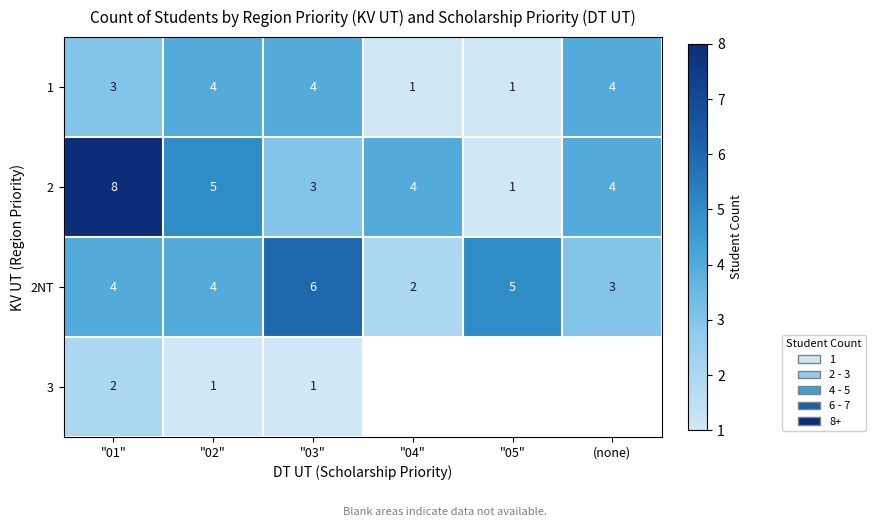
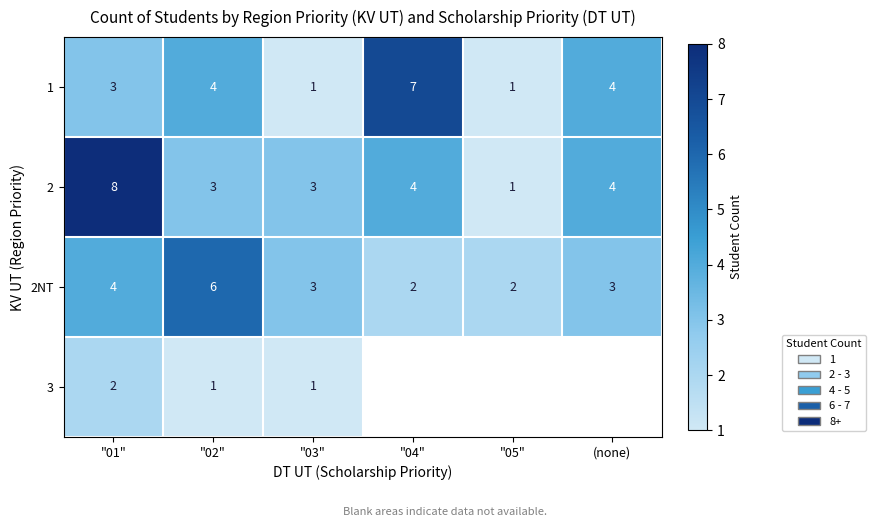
  {
    "1": {
      "\"01\"": 3,
      "\"02\"": 4,
-     "\"03\"": 4,
-     "\"04\"": 1,
+     "\"03\"": 1,
+     "\"04\"": 7,
      "\"05\"": 1,
      "(none)": 4
    },
    "2": {
      "\"01\"": 8,
-     "\"02\"": 5,
+     "\"02\"": 3,
      "\"03\"": 3,
      "\"04\"": 4,
      "\"05\"": 1,
      "(none)": 4
    },
    "2NT": {
      "\"01\"": 4,
-     "\"02\"": 4,
-     "\"03\"": 6,
+     "\"02\"": 6,
+     "\"03\"": 3,
      "\"04\"": 2,
-     "\"05\"": 5,
+     "\"05\"": 2,
      "(none)": 3
    },
    "3": {
      "\"01\"": 2,
      "\"02\"": 1,
      "\"03\"": 1
    }
  }
